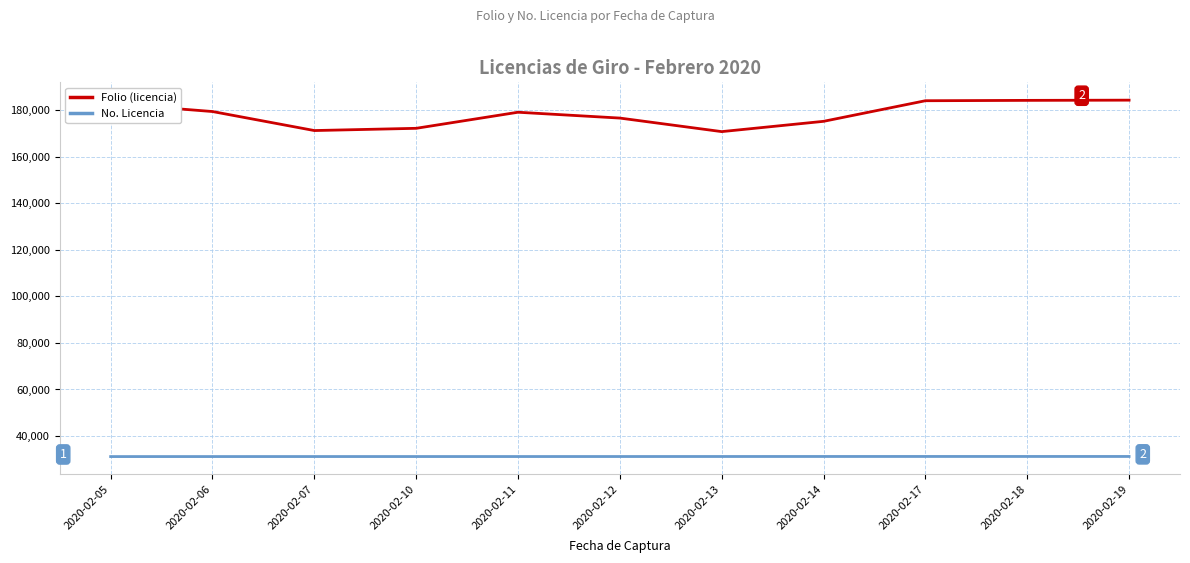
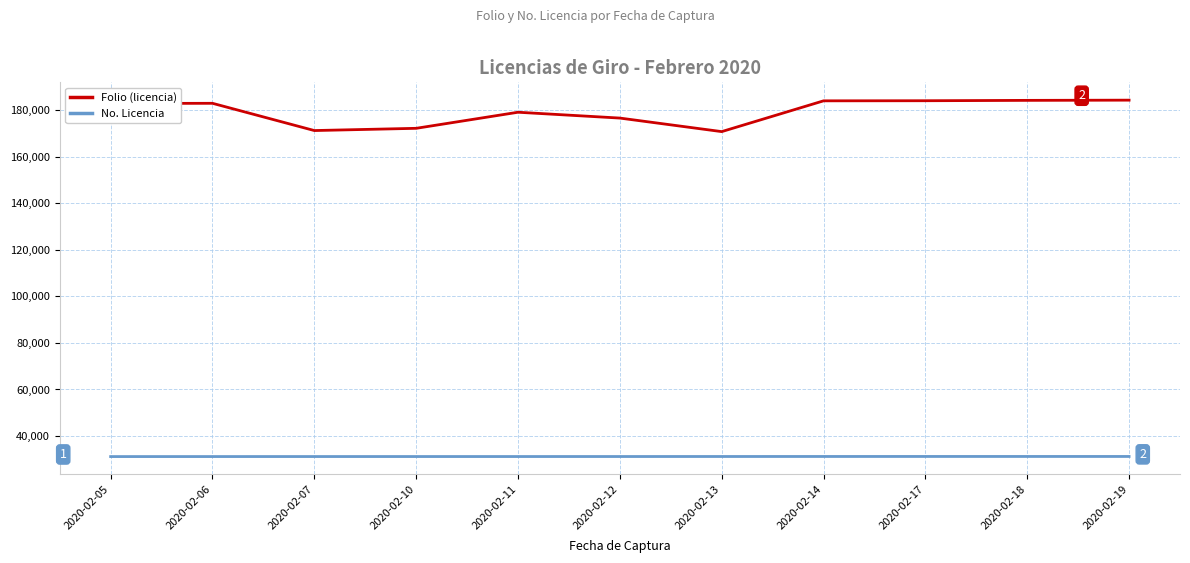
  {
    "Folio (licencia)": {
-     "2020-02-06": "179,000",
+     "2020-02-06": "183,000",
      "2020-02-07": "171,000",
      "2020-02-10": "172,000",
      "2020-02-11": "179,000",
      "2020-02-12": "177,000",
      "2020-02-13": "171,000",
-     "2020-02-14": "175,000",
+     "2020-02-14": "184,000",
      "2020-02-17": "184,000",
      "2020-02-18": "184,000",
      "2020-02-19": "184,000"
    },
    "No. Licencia": {
      "2020-02-05": "31,000",
      "2020-02-06": "31,000",
      "2020-02-07": "31,000",
      "2020-02-10": "31,000",
      "2020-02-11": "31,000",
      "2020-02-12": "31,000",
      "2020-02-13": "31,000",
      "2020-02-14": "31,000",
      "2020-02-17": "31,000",
      "2020-02-18": "31,000"
    }
  }
